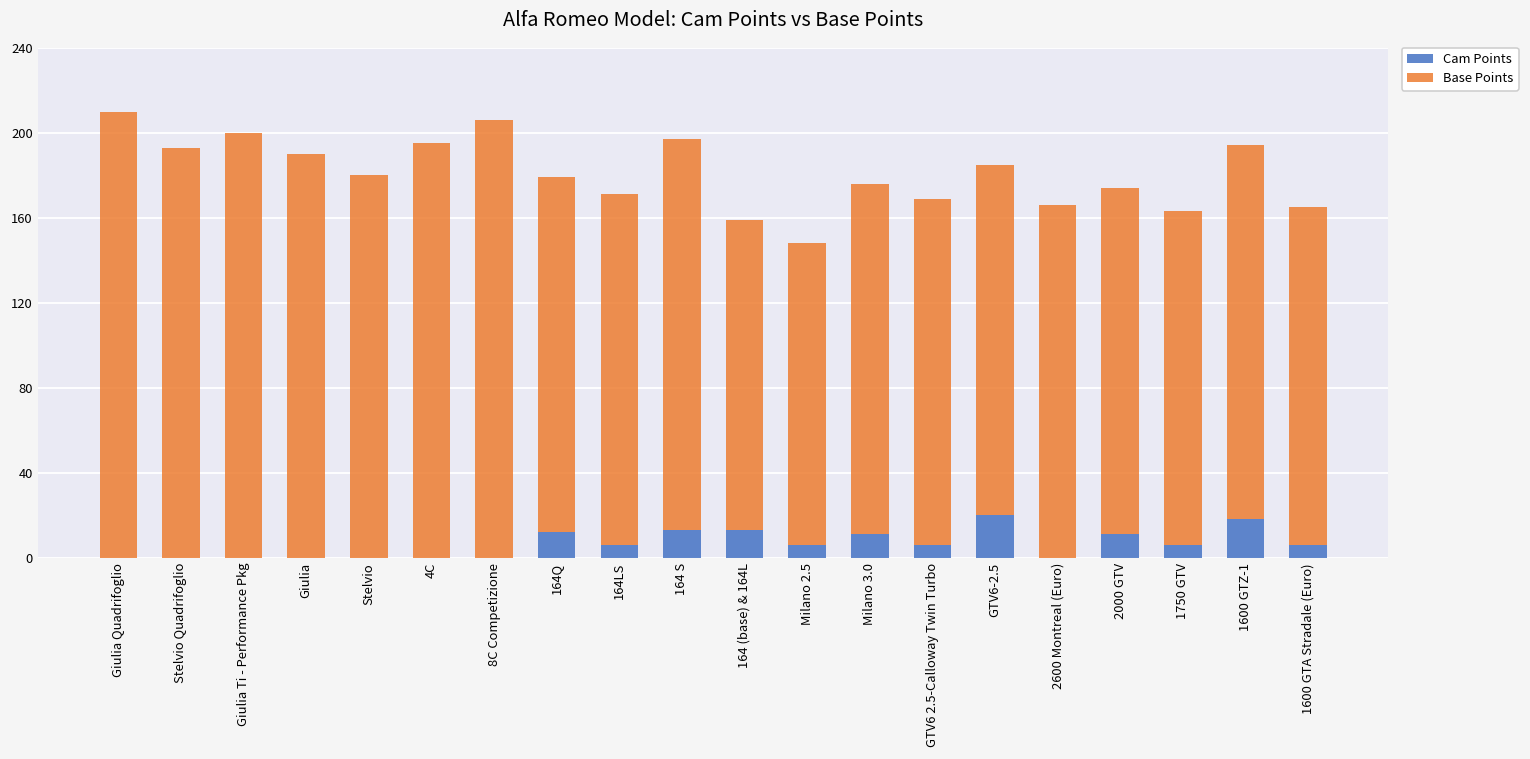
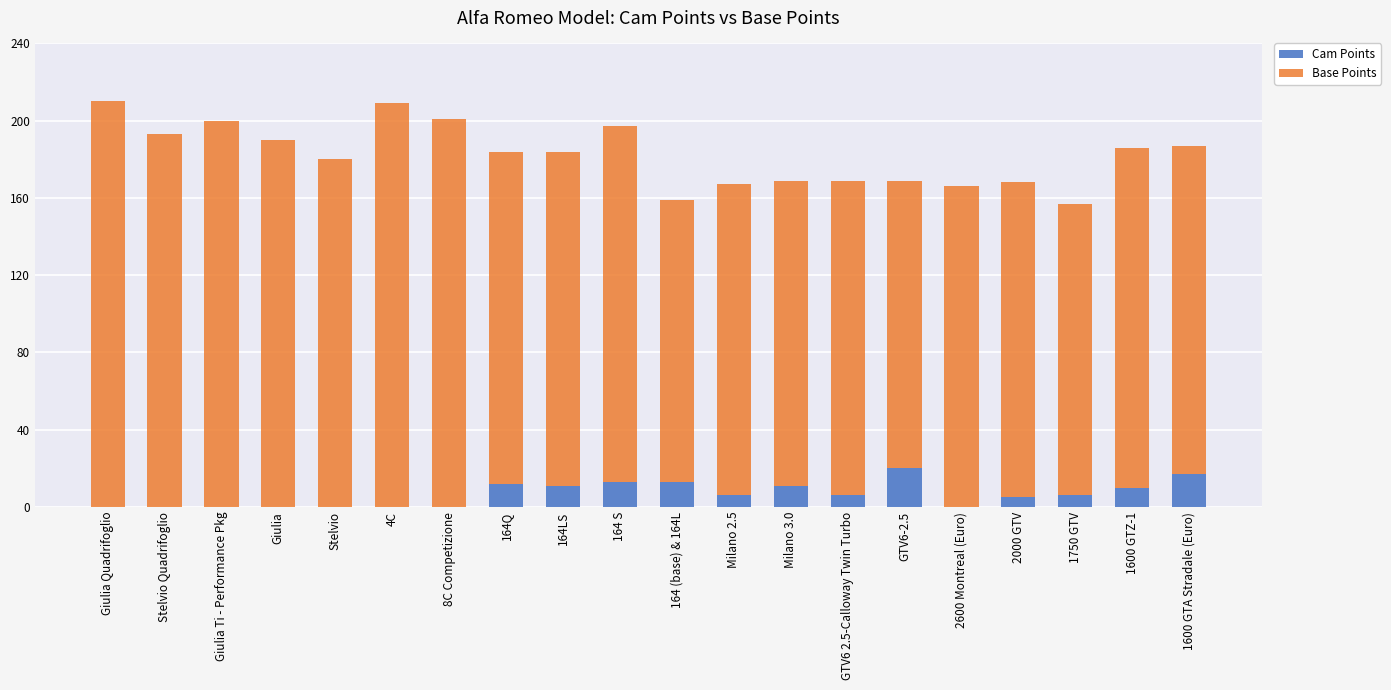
  {
    "Cam Points": {
      "Giulia Quadrifoglio": 0,
      "Stelvio Quadrifoglio": 0,
      "Giulia Ti - Performance Pkg": 0,
      "Giulia": 0,
      "Stelvio": 0,
      "4C": 0,
      "8C Competizione": 0,
      "164Q": 12,
-     "164LS": 6,
+     "164LS": 11,
      "164 S": 13,
      "164 (base) & 164L": 13,
      "Milano 2.5": 6,
      "Milano 3.0": 11,
      "GTV6 2.5-Calloway Twin Turbo": 6,
      "GTV6-2.5": 20,
      "2600 Montreal (Euro)": 0,
-     "2000 GTV": 11,
+     "2000 GTV": 5,
      "1750 GTV": 6,
-     "1600 GTZ-1": 18,
-     "1600 GTA Stradale (Euro)": 6
+     "1600 GTZ-1": 10,
+     "1600 GTA Stradale (Euro)": 17
    },
    "Base Points": {
      "Giulia Quadrifoglio": 210,
      "Stelvio Quadrifoglio": 193,
      "Giulia Ti - Performance Pkg": 200,
      "Giulia": 190,
      "Stelvio": 180,
-     "4C": 195,
-     "8C Competizione": 206,
-     "164Q": 167,
-     "164LS": 165,
+     "4C": 209,
+     "8C Competizione": 201,
+     "164Q": 172,
+     "164LS": 173,
      "164 S": 184,
      "164 (base) & 164L": 146,
-     "Milano 2.5": 142,
-     "Milano 3.0": 165,
+     "Milano 2.5": 161,
+     "Milano 3.0": 158,
      "GTV6 2.5-Calloway Twin Turbo": 163,
-     "GTV6-2.5": 165,
+     "GTV6-2.5": 149,
      "2600 Montreal (Euro)": 166,
      "2000 GTV": 163,
-     "1750 GTV": 157,
+     "1750 GTV": 151,
      "1600 GTZ-1": 176,
-     "1600 GTA Stradale (Euro)": 159
+     "1600 GTA Stradale (Euro)": 170
    }
  }
